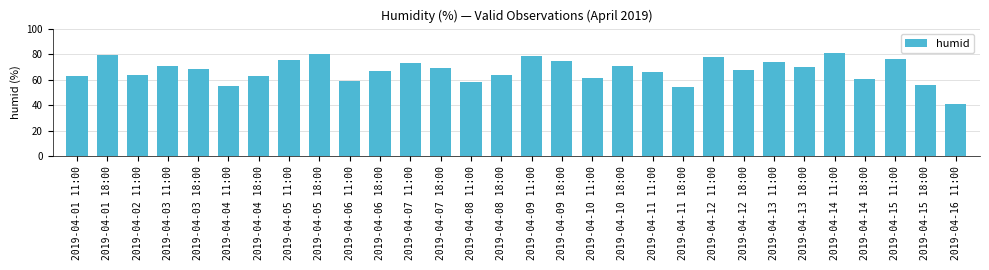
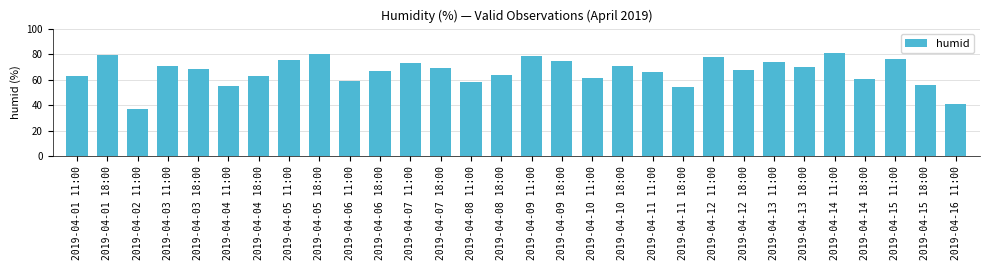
  {
    "2019-04-01 11:00": 63,
    "2019-04-01 18:00": 79,
-   "2019-04-02 11:00": 64,
+   "2019-04-02 11:00": 37,
    "2019-04-03 11:00": 71,
    "2019-04-03 18:00": 69,
    "2019-04-04 11:00": 55,
    "2019-04-04 18:00": 63,
    "2019-04-05 11:00": 75,
    "2019-04-05 18:00": 80,
    "2019-04-06 11:00": 59,
    "2019-04-06 18:00": 66,
    "2019-04-07 11:00": 73,
    "2019-04-07 18:00": 69,
    "2019-04-08 11:00": 58,
    "2019-04-08 18:00": 64,
    "2019-04-09 11:00": 78,
    "2019-04-09 18:00": 75,
    "2019-04-10 11:00": 61,
    "2019-04-10 18:00": 71,
    "2019-04-11 11:00": 66,
    "2019-04-11 18:00": 54,
    "2019-04-12 11:00": 77,
    "2019-04-12 18:00": 67,
    "2019-04-13 11:00": 74,
    "2019-04-13 18:00": 70,
    "2019-04-14 11:00": 81,
    "2019-04-14 18:00": 60,
    "2019-04-15 11:00": 77,
    "2019-04-15 18:00": 56,
    "2019-04-16 11:00": 41
  }
